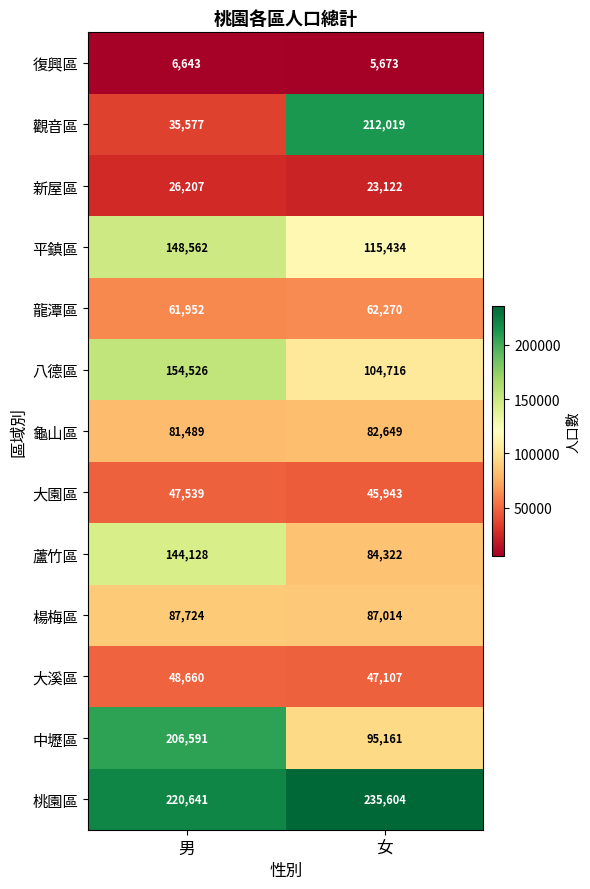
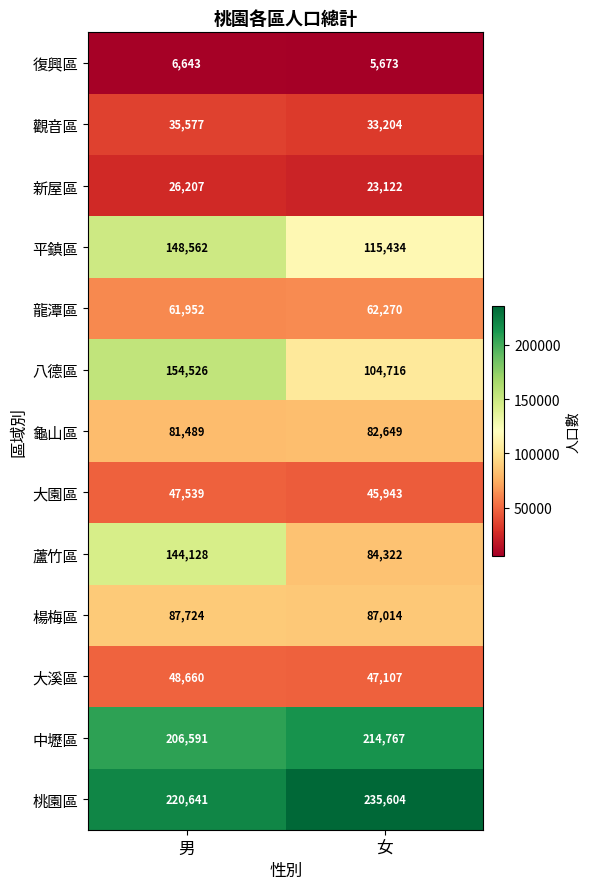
  {
    "復興區": {
      "男": "6,643",
      "女": "5,673"
    },
    "觀音區": {
      "男": "35,577",
-     "女": "212,019"
+     "女": "33,204"
    },
    "新屋區": {
      "男": "26,207",
      "女": "23,122"
    },
    "平鎮區": {
      "男": "148,562",
      "女": "115,434"
    },
    "龍潭區": {
      "男": "61,952",
      "女": "62,270"
    },
    "八德區": {
      "男": "154,526",
      "女": "104,716"
    },
    "龜山區": {
      "男": "81,489",
      "女": "82,649"
    },
    "大園區": {
      "男": "47,539",
      "女": "45,943"
    },
    "蘆竹區": {
      "男": "144,128",
      "女": "84,322"
    },
    "楊梅區": {
      "男": "87,724",
      "女": "87,014"
    },
    "大溪區": {
      "男": "48,660",
      "女": "47,107"
    },
    "中壢區": {
      "男": "206,591",
-     "女": "95,161"
+     "女": "214,767"
    },
    "桃園區": {
      "男": "220,641",
      "女": "235,604"
    }
  }
